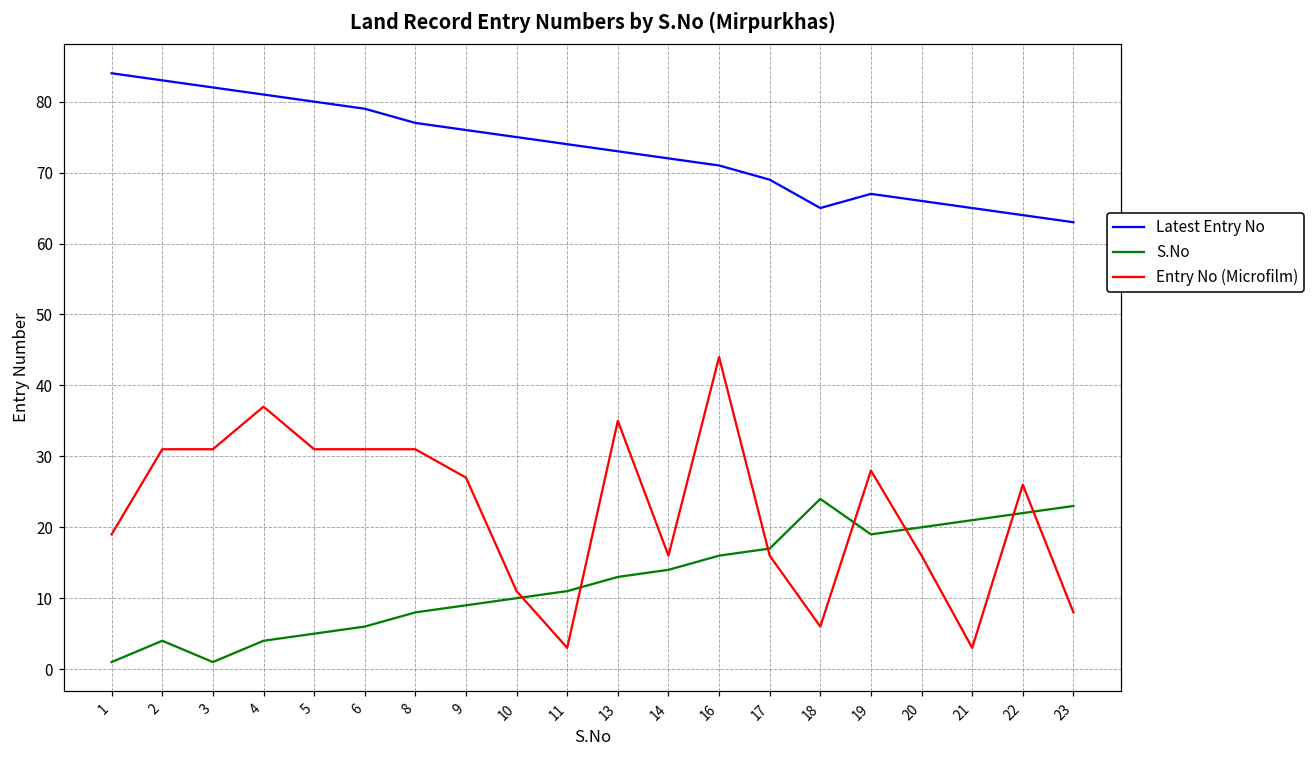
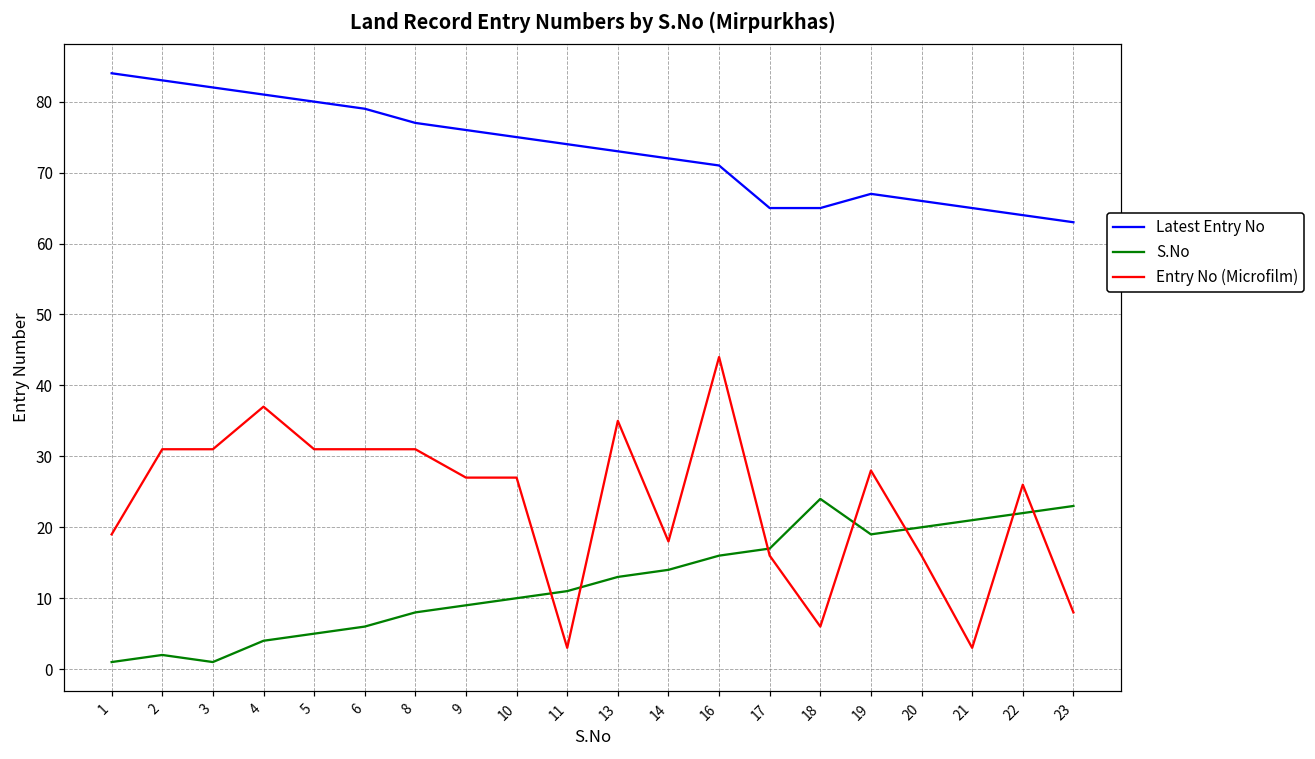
  {
    "Latest Entry No": {
      "1": 84,
      "2": 83,
      "3": 82,
      "4": 81,
      "5": 80,
      "6": 79,
      "8": 77,
      "9": 76,
      "10": 75,
      "11": 74,
      "13": 73,
      "14": 72,
      "16": 71,
-     "17": 69,
+     "17": 65,
      "18": 65,
      "19": 67,
      "20": 66,
      "21": 65,
      "22": 64,
      "23": 63
    },
    "S.No": {
      "1": 1,
-     "2": 4,
+     "2": 2,
      "3": 1,
      "4": 4,
      "5": 5,
      "6": 6,
      "8": 8,
      "9": 9,
      "10": 10,
      "11": 11,
      "13": 13,
      "14": 14,
      "16": 16,
      "17": 17,
      "18": 24,
      "19": 19,
      "20": 20,
      "21": 21,
      "22": 22,
      "23": 23
    },
    "Entry No (Microfilm)": {
      "1": 19,
      "2": 31,
      "3": 31,
      "4": 37,
      "5": 31,
      "6": 31,
      "8": 31,
      "9": 27,
-     "10": 11,
+     "10": 27,
      "11": 3,
      "13": 35,
-     "14": 16,
+     "14": 18,
      "16": 44,
      "17": 16,
      "18": 6,
      "19": 28,
      "20": 16,
      "21": 3,
      "22": 26,
      "23": 8
    }
  }
